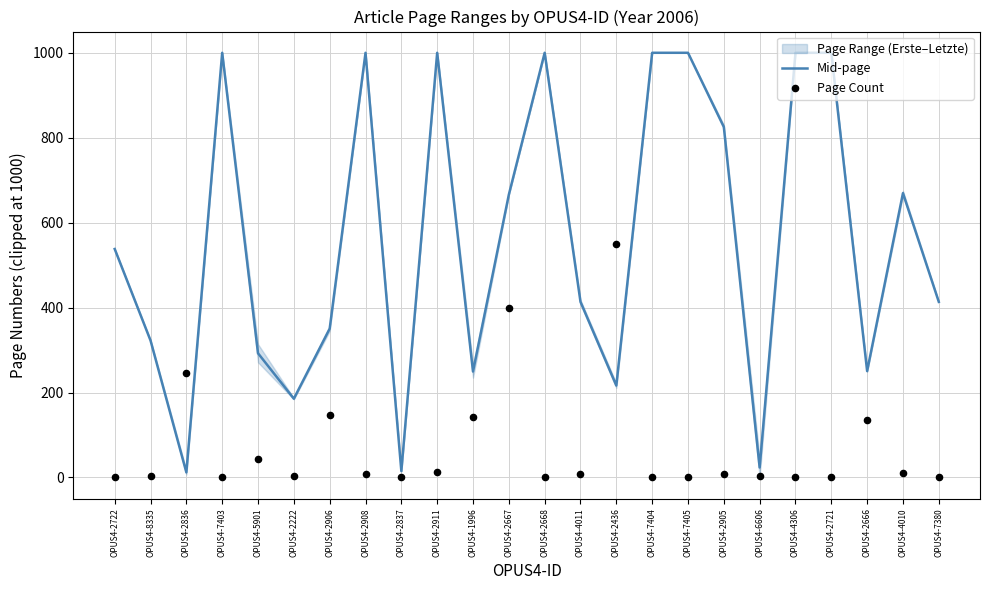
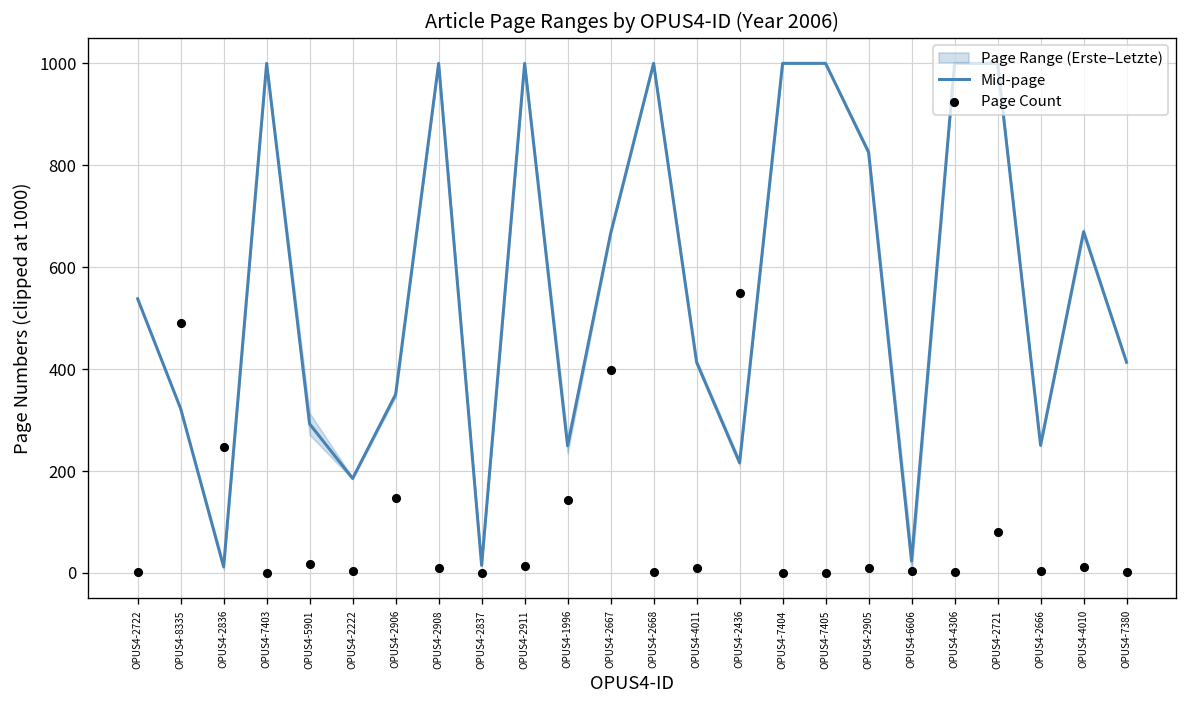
  {
    "Page Count": {
-     "OPUS4-8335": 0,
-     "OPUS4-5901": 40,
-     "OPUS4-2721": 0,
-     "OPUS4-2666": 140
+     "OPUS4-8335": 490,
+     "OPUS4-5901": 20,
+     "OPUS4-2721": 80,
+     "OPUS4-2666": 0
    }
  }
